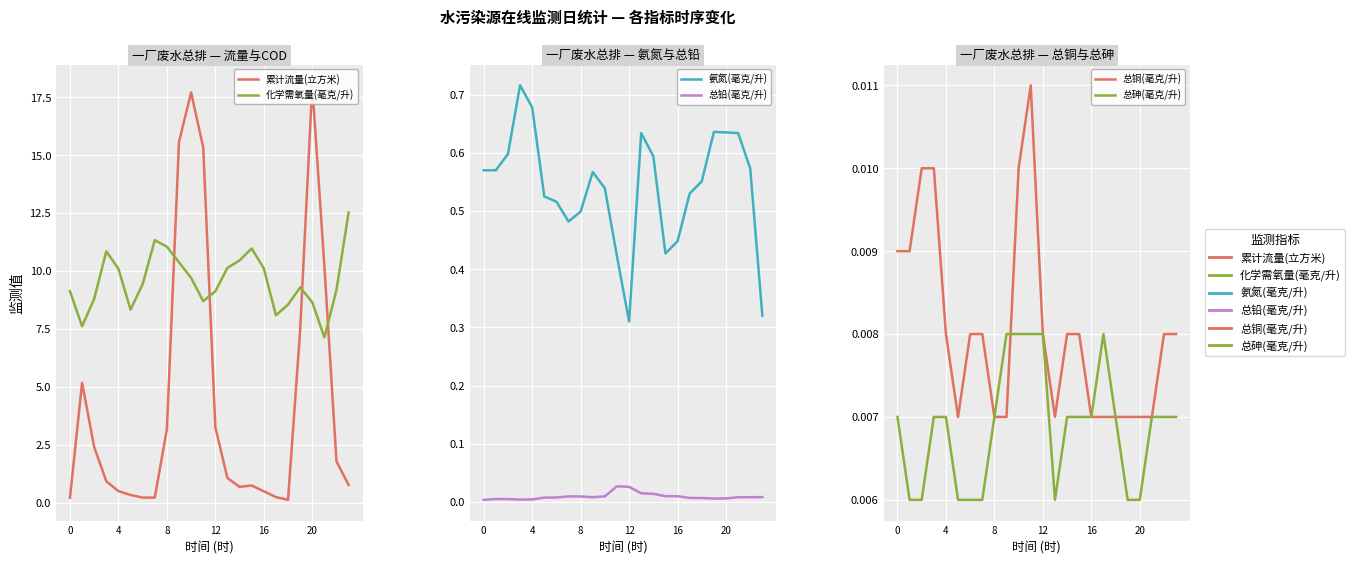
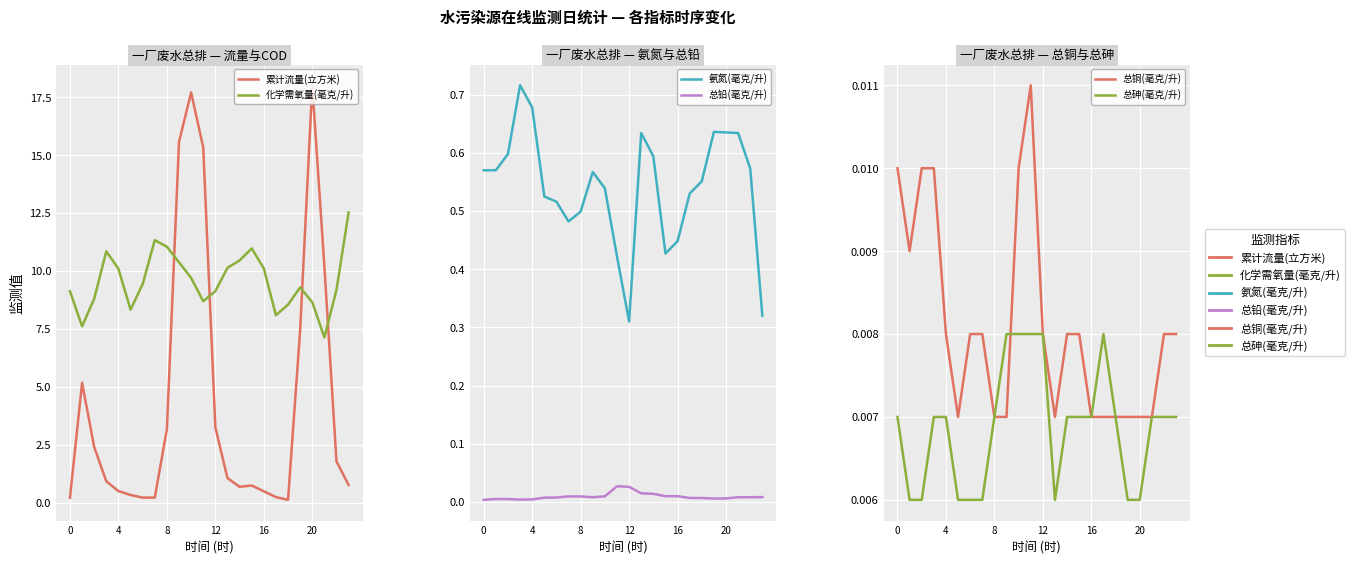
  {
    "一厂废水总排 — 流量与COD": {
      "累计流量(立方米)": {
        "0": 0.2,
        "4": 0.5,
        "8": 3.2,
        "12": 3.3,
        "16": 0.5
      },
      "化学需氧量(毫克/升)": {
        "0": 9.1,
        "4": 10.1,
        "8": 11.0,
        "12": 9.1,
        "16": 10.1,
        "20": 8.7
      }
    },
    "一厂废水总排 — 氨氮与总铅": {
      "氨氮(毫克/升)": {
        "0": 0.57,
        "4": 0.68,
        "8": 0.50,
        "12": 0.31,
        "16": 0.45,
        "20": 0.64
      },
      "总铅(毫克/升)": {
        "0": 0.00,
        "4": 0.00,
        "8": 0.01,
        "12": 0.03,
        "16": 0.01,
        "20": 0.01
      }
    },
    "一厂废水总排 — 总铜与总砷": {
      "总铜(毫克/升)": {
-       "0": 0.009,
+       "0": 0.010,
        "4": 0.008,
        "20": 0.007
      },
      "总砷(毫克/升)": {
        "0": 0.007,
        "4": 0.007,
        "20": 0.006
      }
    }
  }
